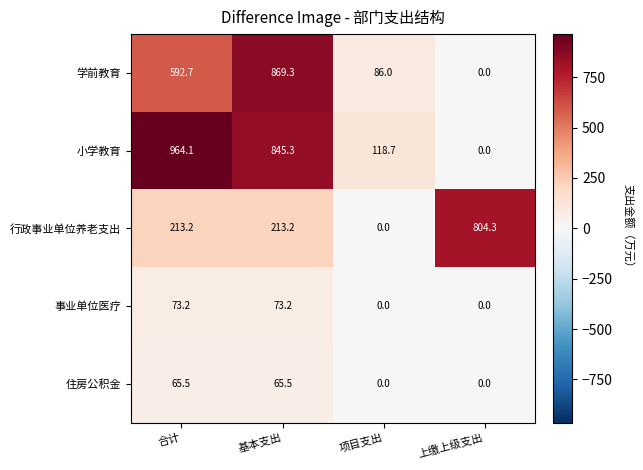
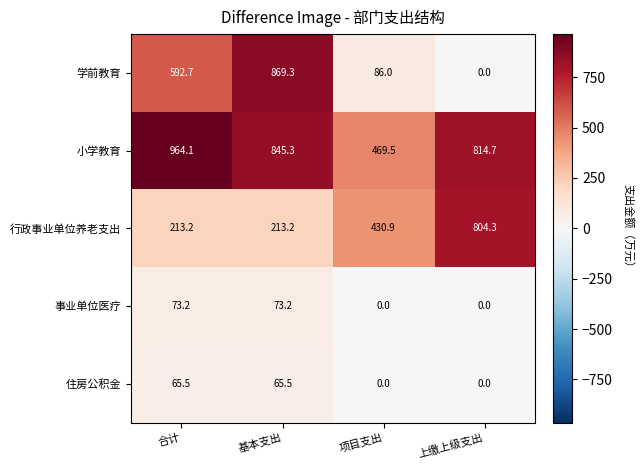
  {
    "学前教育": {
      "合计": 592.7,
      "基本支出": 869.3,
      "项目支出": 86.0,
      "上缴上级支出": 0.0
    },
    "小学教育": {
      "合计": 964.1,
      "基本支出": 845.3,
-     "项目支出": 118.7,
-     "上缴上级支出": 0.0
+     "项目支出": 469.5,
+     "上缴上级支出": 814.7
    },
    "行政事业单位养老支出": {
      "合计": 213.2,
      "基本支出": 213.2,
-     "项目支出": 0.0,
+     "项目支出": 430.9,
      "上缴上级支出": 804.3
    },
    "事业单位医疗": {
      "合计": 73.2,
      "基本支出": 73.2,
      "项目支出": 0.0,
      "上缴上级支出": 0.0
    },
    "住房公积金": {
      "合计": 65.5,
      "基本支出": 65.5,
      "项目支出": 0.0,
      "上缴上级支出": 0.0
    }
  }
